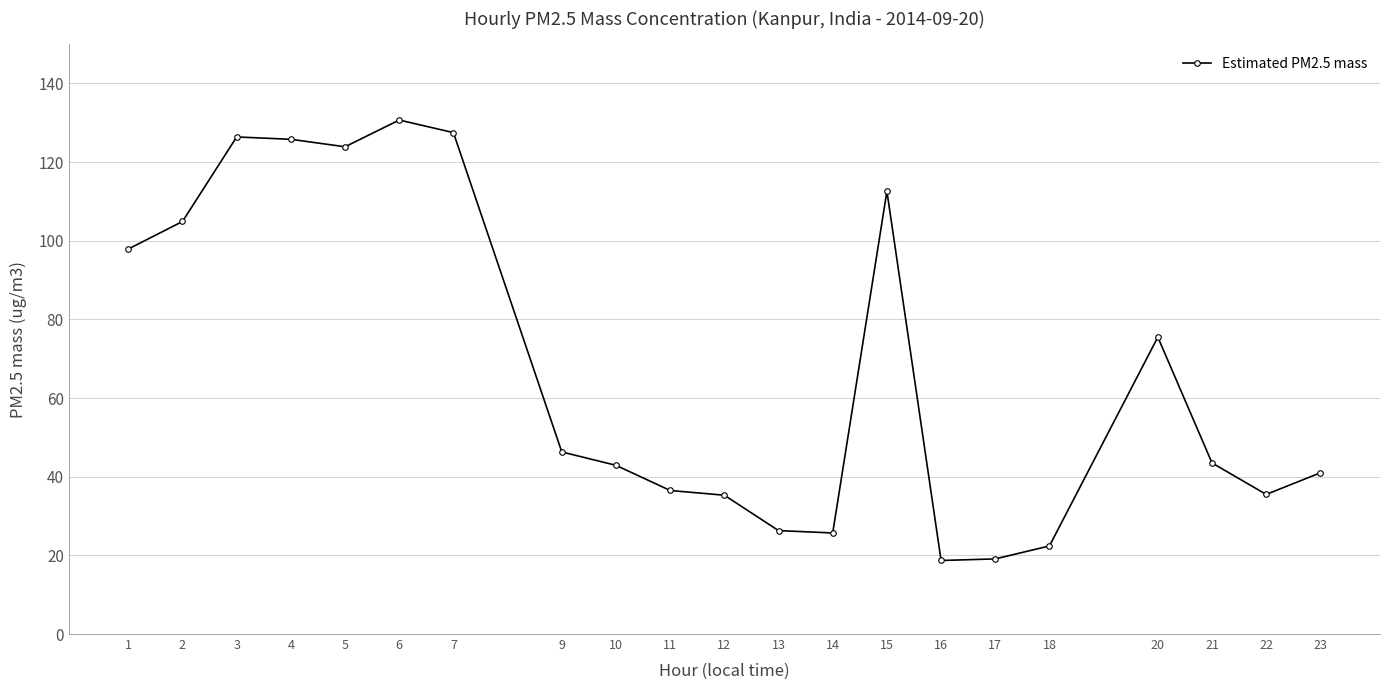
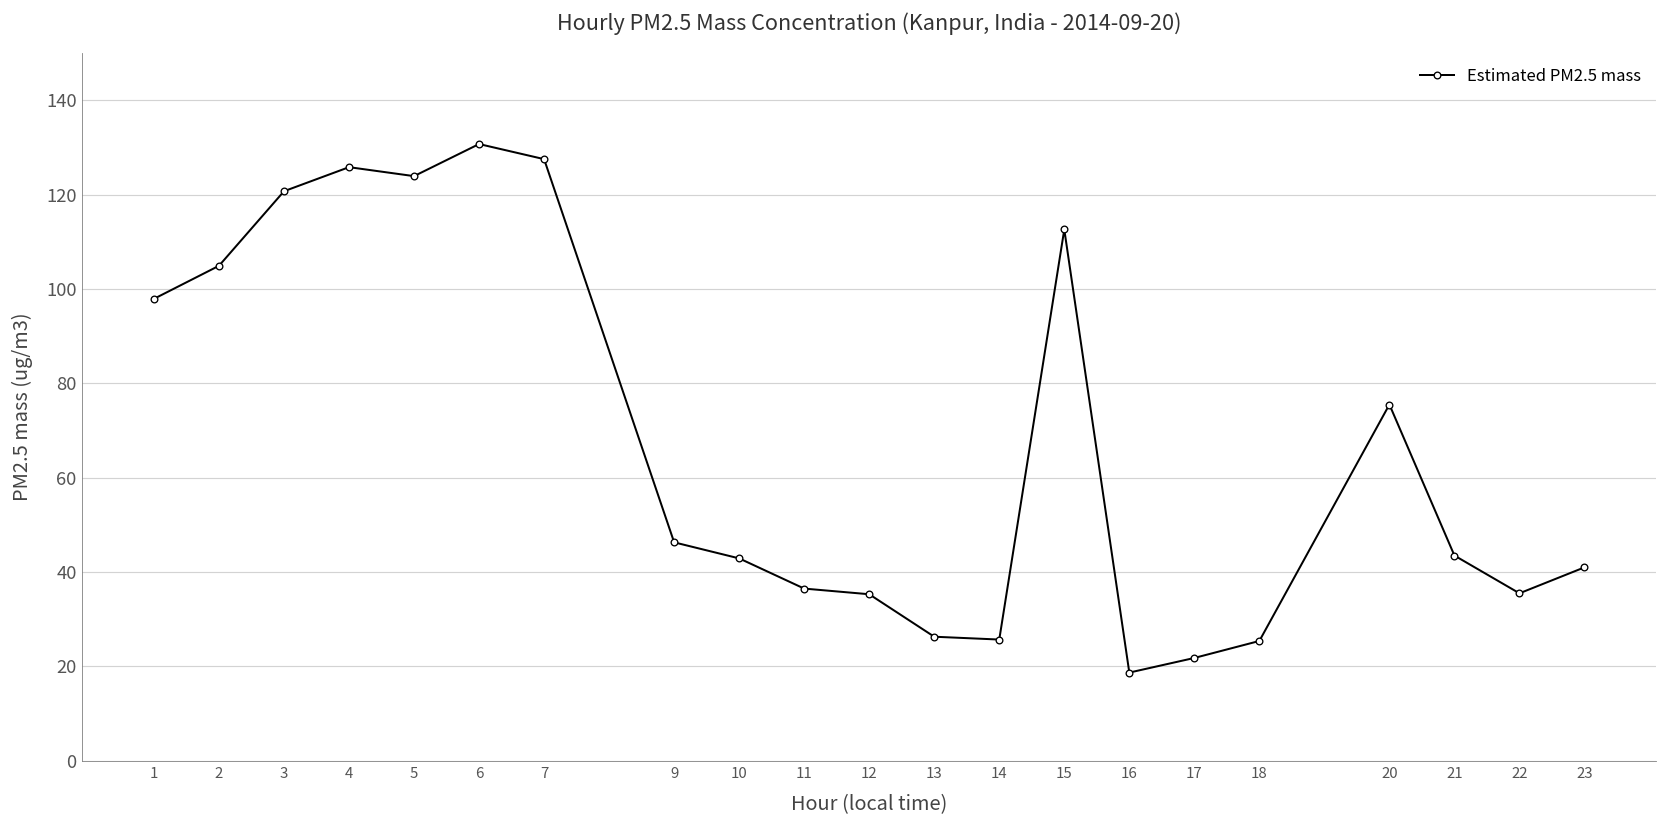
  {
    "1": 98,
    "2": 105,
-   "3": 126,
+   "3": 121,
    "4": 126,
    "5": 124,
    "6": 131,
    "7": 128,
    "9": 46,
    "10": 43,
    "11": 37,
    "12": 35,
    "13": 26,
    "14": 26,
    "15": 113,
    "16": 19,
-   "17": 19,
-   "18": 22,
+   "17": 22,
+   "18": 25,
    "20": 76,
    "21": 44,
    "22": 36,
    "23": 41
  }
